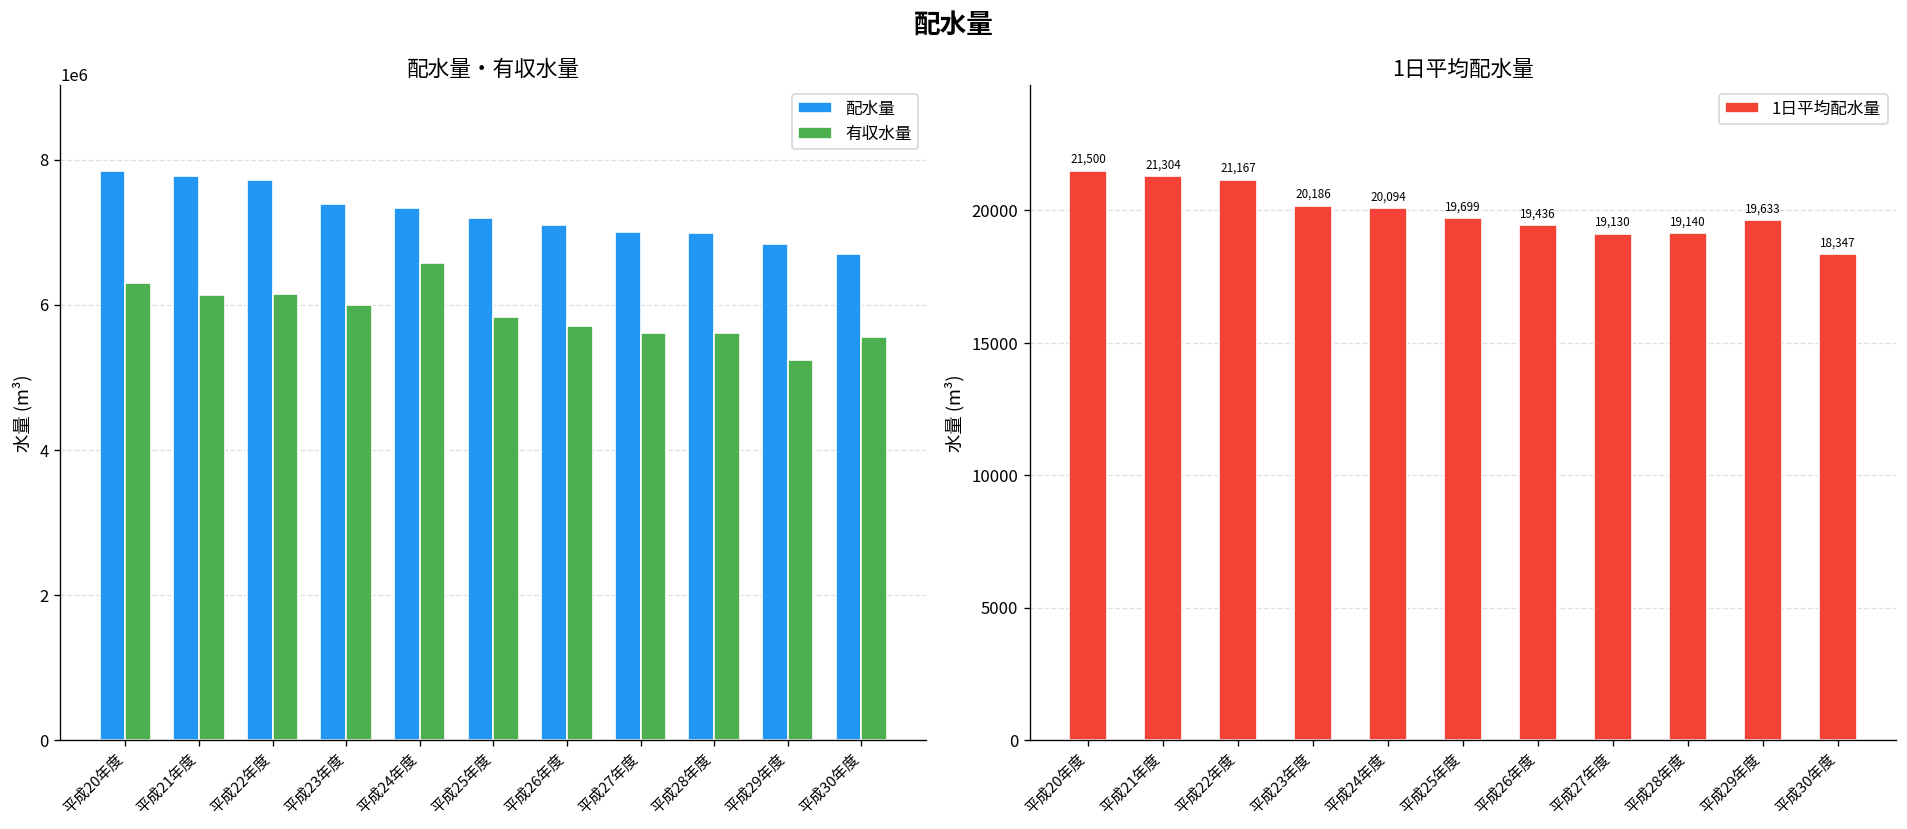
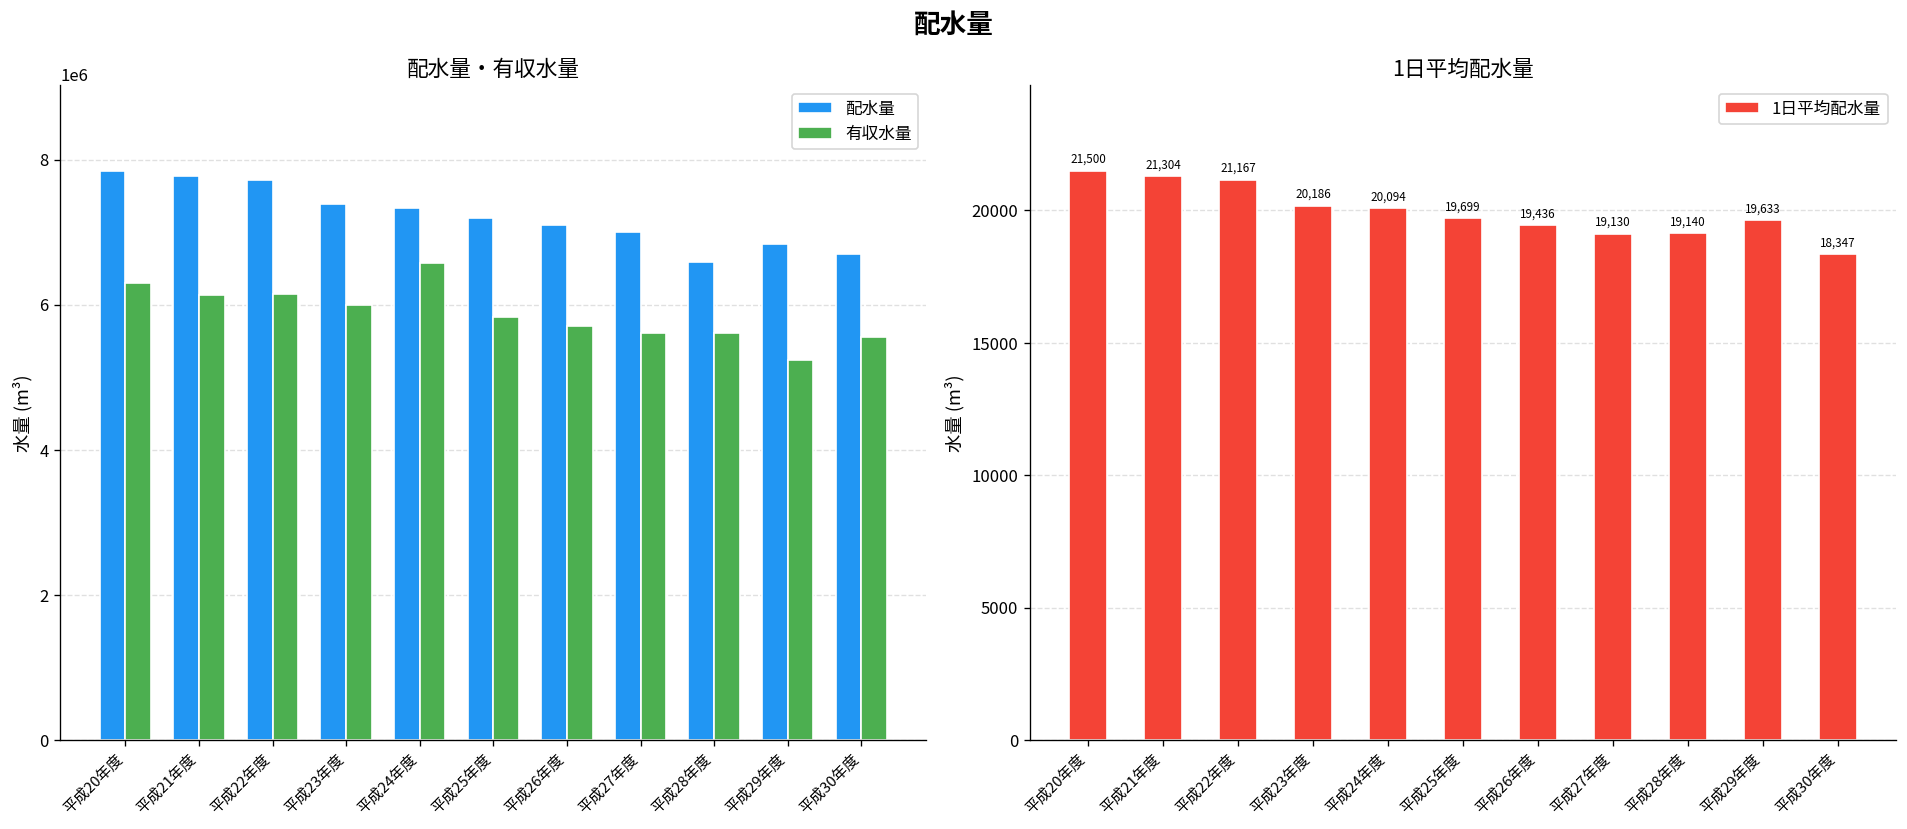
  {
    "配水量・有収水量": {
      "配水量": {
        "平成20年度": "7800000",
        "平成21年度": "7800000",
        "平成22年度": "7700000",
        "平成23年度": "7400000",
        "平成24年度": "7300000",
        "平成25年度": "7200000",
        "平成26年度": "7100000",
        "平成27年度": "7000000",
-       "平成28年度": "7000000",
+       "平成28年度": "6600000",
        "平成29年度": "6800000",
        "平成30年度": "6700000"
      },
      "有収水量": {
        "平成20年度": "6300000",
        "平成21年度": "6100000",
        "平成22年度": "6100000",
        "平成23年度": "6000000",
        "平成24年度": "6600000",
        "平成25年度": "5800000",
        "平成26年度": "5700000",
        "平成27年度": "5600000",
        "平成28年度": "5600000",
        "平成29年度": "5200000",
        "平成30年度": "5600000"
      }
    },
    "1日平均配水量": {
      "平成20年度": "21,500",
      "平成21年度": "21,304",
      "平成22年度": "21,167",
      "平成23年度": "20,186",
      "平成24年度": "20,094",
      "平成25年度": "19,699",
      "平成26年度": "19,436",
      "平成27年度": "19,130",
      "平成28年度": "19,140",
      "平成29年度": "19,633",
      "平成30年度": "18,347"
    }
  }
